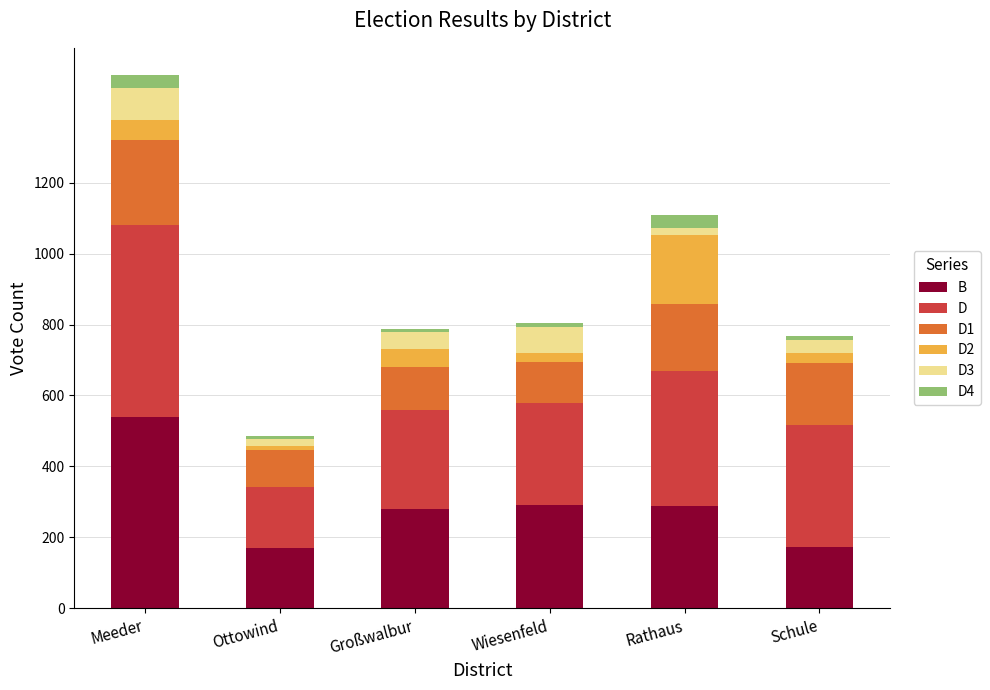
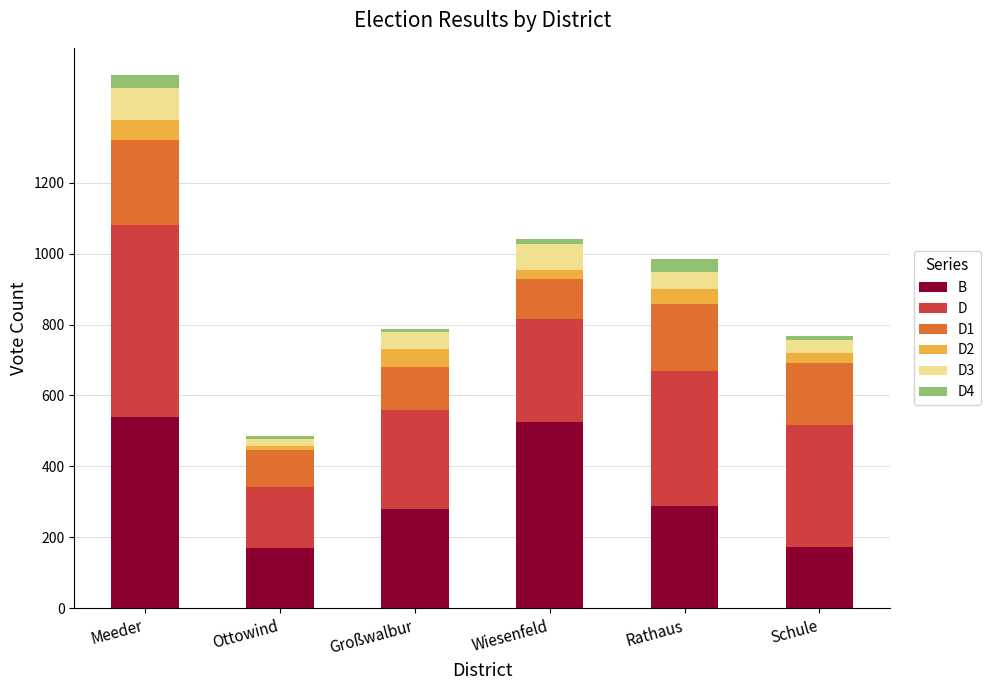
  {
    "B": {
      "Meeder": 540,
      "Ottowind": 170,
      "Großwalbur": 280,
-     "Wiesenfeld": 290,
+     "Wiesenfeld": 530,
      "Rathaus": 290,
      "Schule": 170
    },
    "D2": {
      "Meeder": 60,
      "Ottowind": 10,
      "Großwalbur": 50,
      "Wiesenfeld": 30,
-     "Rathaus": 200,
+     "Rathaus": 40,
      "Schule": 30
    },
    "D3": {
      "Meeder": 90,
      "Ottowind": 20,
      "Großwalbur": 50,
      "Wiesenfeld": 70,
-     "Rathaus": 20,
+     "Rathaus": 50,
      "Schule": 40
    },
    "D4": {
      "Meeder": 40,
      "Ottowind": 10,
      "Großwalbur": 10,
      "Wiesenfeld": 10,
      "Rathaus": 40,
      "Schule": 10
    }
  }
